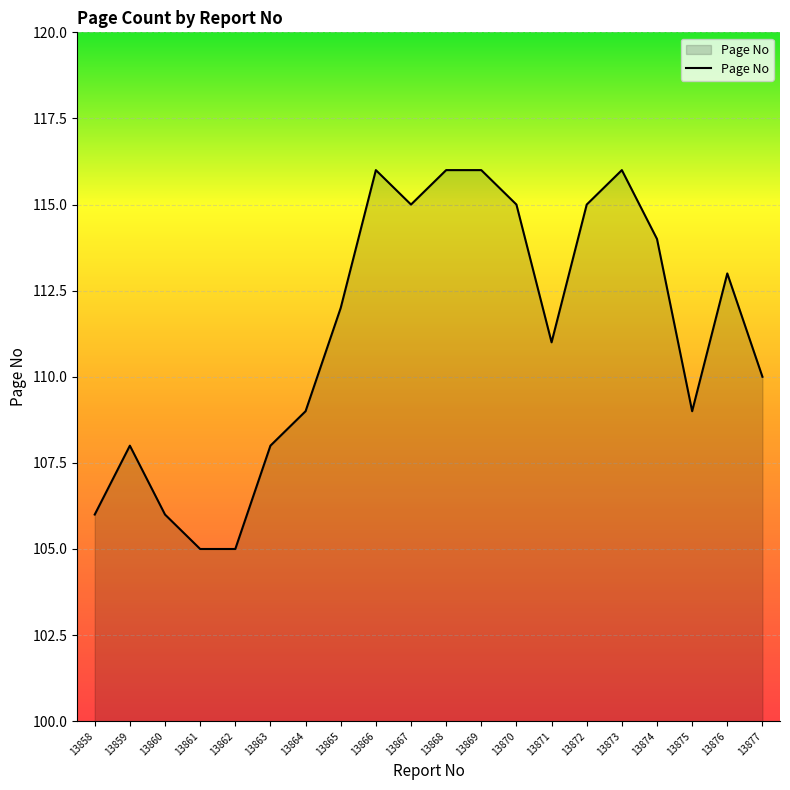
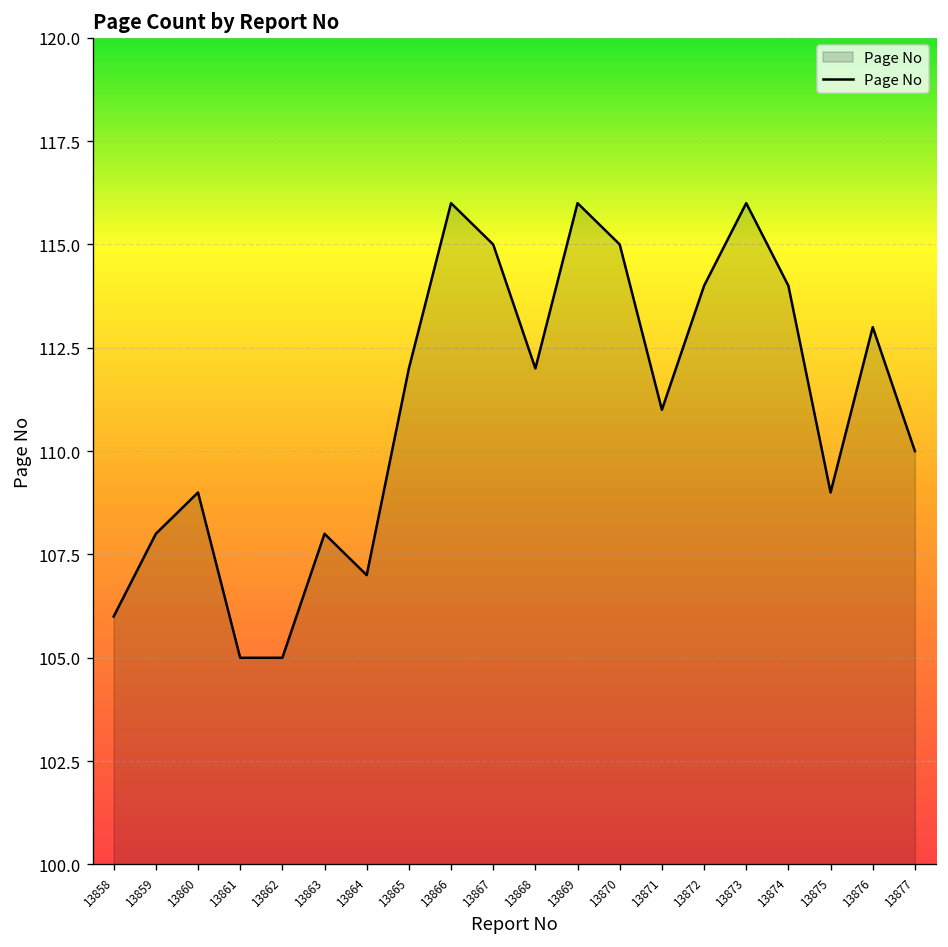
  {
    "13858": 106,
    "13859": 108,
-   "13860": 106,
+   "13860": 109,
    "13861": 105,
    "13862": 105,
    "13863": 108,
-   "13864": 109,
+   "13864": 107,
    "13865": 112,
    "13866": 116,
    "13867": 115,
-   "13868": 116,
+   "13868": 112,
    "13869": 116,
    "13870": 115,
    "13871": 111,
-   "13872": 115,
+   "13872": 114,
    "13873": 116,
    "13874": 114,
    "13875": 109,
    "13876": 113,
    "13877": 110
  }
